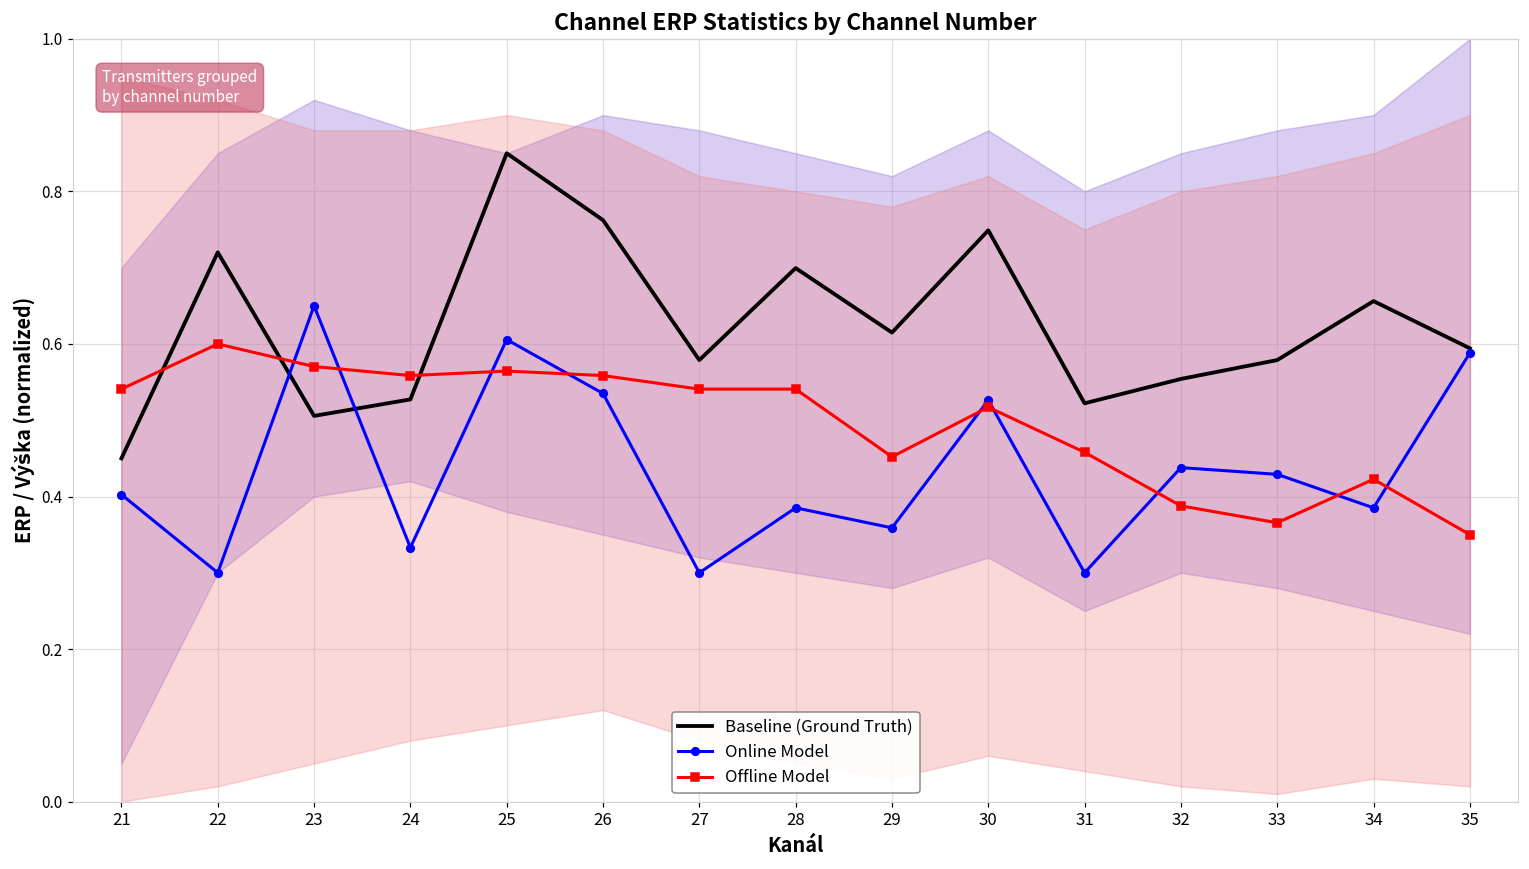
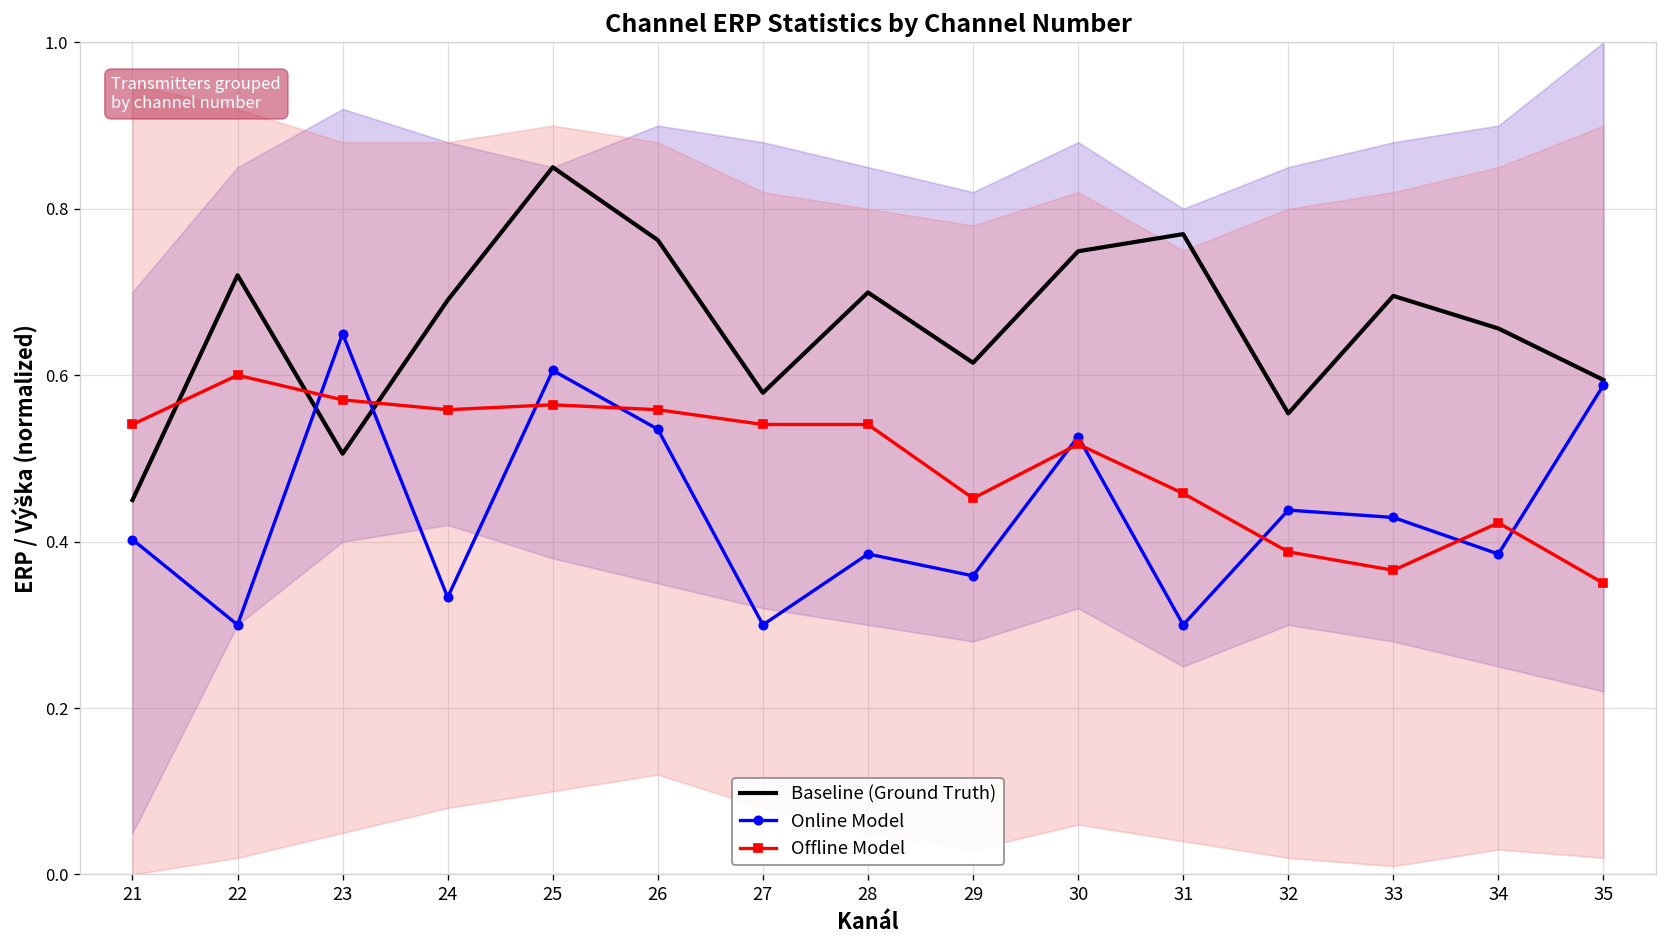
  {
    "Baseline (Ground Truth)": {
      "21": 0.45,
      "22": 0.72,
      "23": 0.51,
-     "24": 0.53,
+     "24": 0.69,
      "26": 0.76,
      "27": 0.58,
      "28": 0.70,
      "29": 0.61,
      "30": 0.75,
-     "31": 0.52,
+     "31": 0.77,
      "32": 0.55,
-     "33": 0.58,
+     "33": 0.70,
      "34": 0.66,
      "35": 0.59
    },
    "Online Model": {
      "21": 0.40,
      "22": 0.30,
      "23": 0.65,
      "24": 0.33,
      "25": 0.61,
      "26": 0.54,
      "27": 0.30,
      "28": 0.39,
      "29": 0.36,
      "30": 0.53,
      "31": 0.30,
      "32": 0.44,
      "33": 0.43,
      "34": 0.39,
      "35": 0.59
    },
    "Offline Model": {
      "21": 0.54,
      "22": 0.60,
      "23": 0.57,
      "24": 0.56,
      "25": 0.56,
      "26": 0.56,
      "27": 0.54,
      "28": 0.54,
      "29": 0.45,
      "30": 0.52,
      "31": 0.46,
      "32": 0.39,
      "33": 0.37,
      "34": 0.42,
      "35": 0.35
    }
  }
